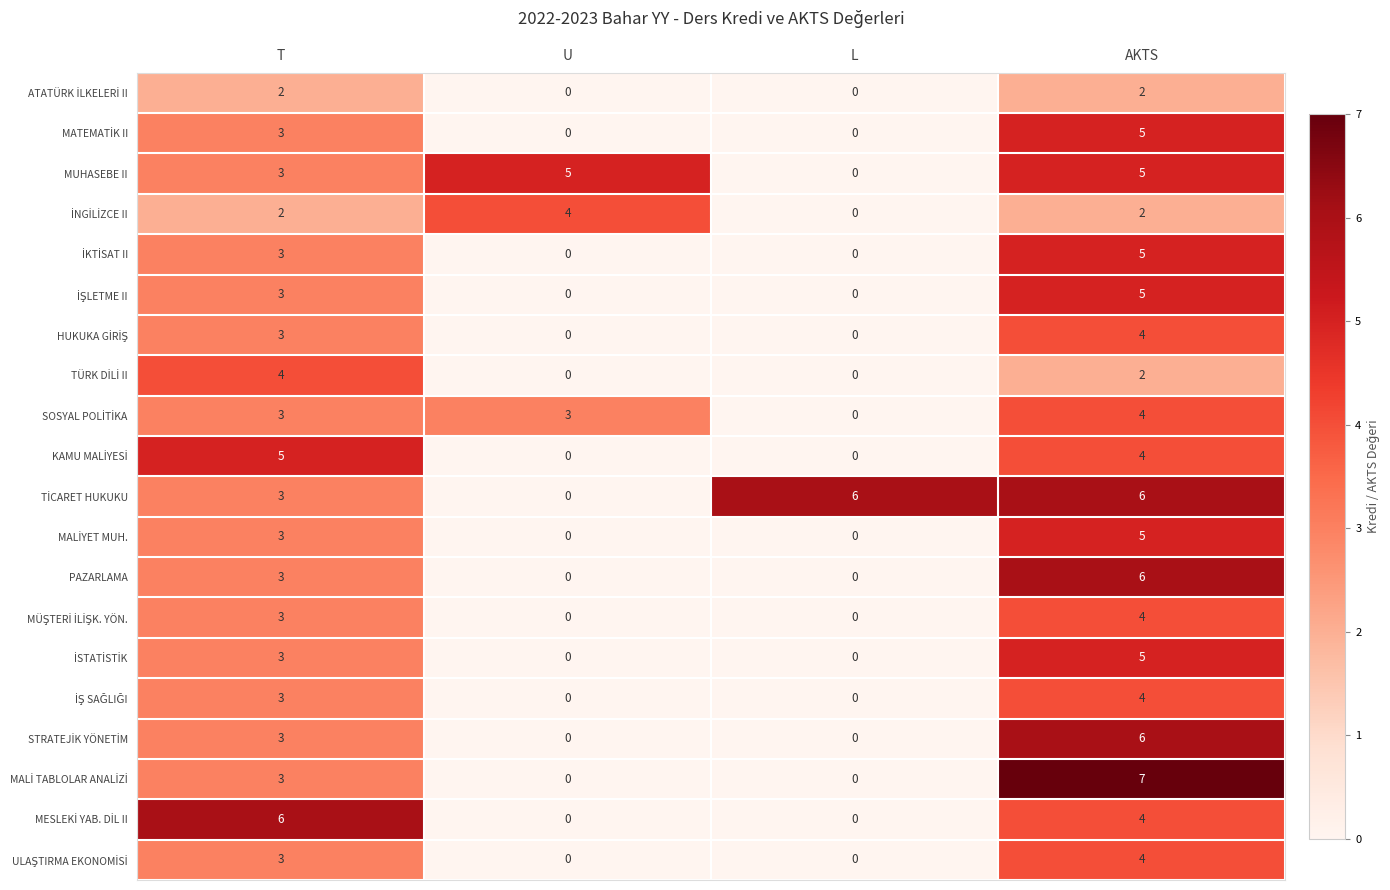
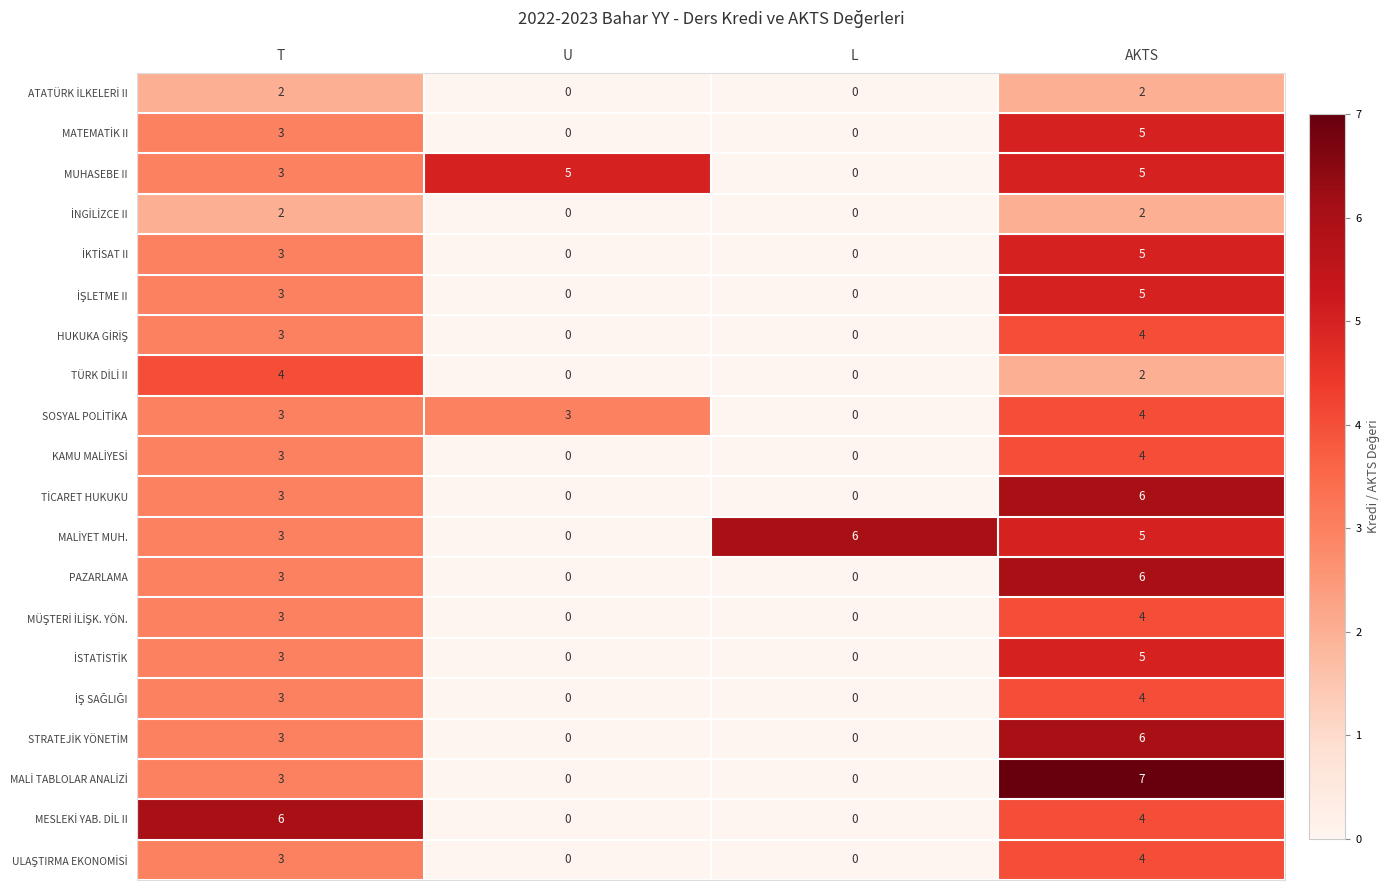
  {
    "ATATÜRK İLKELERİ II": {
      "T": 2,
      "U": 0,
      "L": 0,
      "AKTS": 2
    },
    "MATEMATİK II": {
      "T": 3,
      "U": 0,
      "L": 0,
      "AKTS": 5
    },
    "MUHASEBE II": {
      "T": 3,
      "U": 5,
      "L": 0,
      "AKTS": 5
    },
    "İNGİLİZCE II": {
      "T": 2,
-     "U": 4,
+     "U": 0,
      "L": 0,
      "AKTS": 2
    },
    "İKTİSAT II": {
      "T": 3,
      "U": 0,
      "L": 0,
      "AKTS": 5
    },
    "İŞLETME II": {
      "T": 3,
      "U": 0,
      "L": 0,
      "AKTS": 5
    },
    "HUKUKA GİRİŞ": {
      "T": 3,
      "U": 0,
      "L": 0,
      "AKTS": 4
    },
    "TÜRK DİLİ II": {
      "T": 4,
      "U": 0,
      "L": 0,
      "AKTS": 2
    },
    "SOSYAL POLİTİKA": {
      "T": 3,
      "U": 3,
      "L": 0,
      "AKTS": 4
    },
    "KAMU MALİYESİ": {
-     "T": 5,
+     "T": 3,
      "U": 0,
      "L": 0,
      "AKTS": 4
    },
    "TİCARET HUKUKU": {
      "T": 3,
      "U": 0,
-     "L": 6,
+     "L": 0,
      "AKTS": 6
    },
    "MALİYET MUH.": {
      "T": 3,
      "U": 0,
-     "L": 0,
+     "L": 6,
      "AKTS": 5
    },
    "PAZARLAMA": {
      "T": 3,
      "U": 0,
      "L": 0,
      "AKTS": 6
    },
    "MÜŞTERİ İLİŞK. YÖN.": {
      "T": 3,
      "U": 0,
      "L": 0,
      "AKTS": 4
    },
    "İSTATİSTİK": {
      "T": 3,
      "U": 0,
      "L": 0,
      "AKTS": 5
    },
    "İŞ SAĞLIĞI": {
      "T": 3,
      "U": 0,
      "L": 0,
      "AKTS": 4
    },
    "STRATEJİK YÖNETİM": {
      "T": 3,
      "U": 0,
      "L": 0,
      "AKTS": 6
    },
    "MALİ TABLOLAR ANALİZİ": {
      "T": 3,
      "U": 0,
      "L": 0,
      "AKTS": 7
    },
    "MESLEKİ YAB. DİL II": {
      "T": 6,
      "U": 0,
      "L": 0,
      "AKTS": 4
    },
    "ULAŞTIRMA EKONOMİSİ": {
      "T": 3,
      "U": 0,
      "L": 0,
      "AKTS": 4
    }
  }
